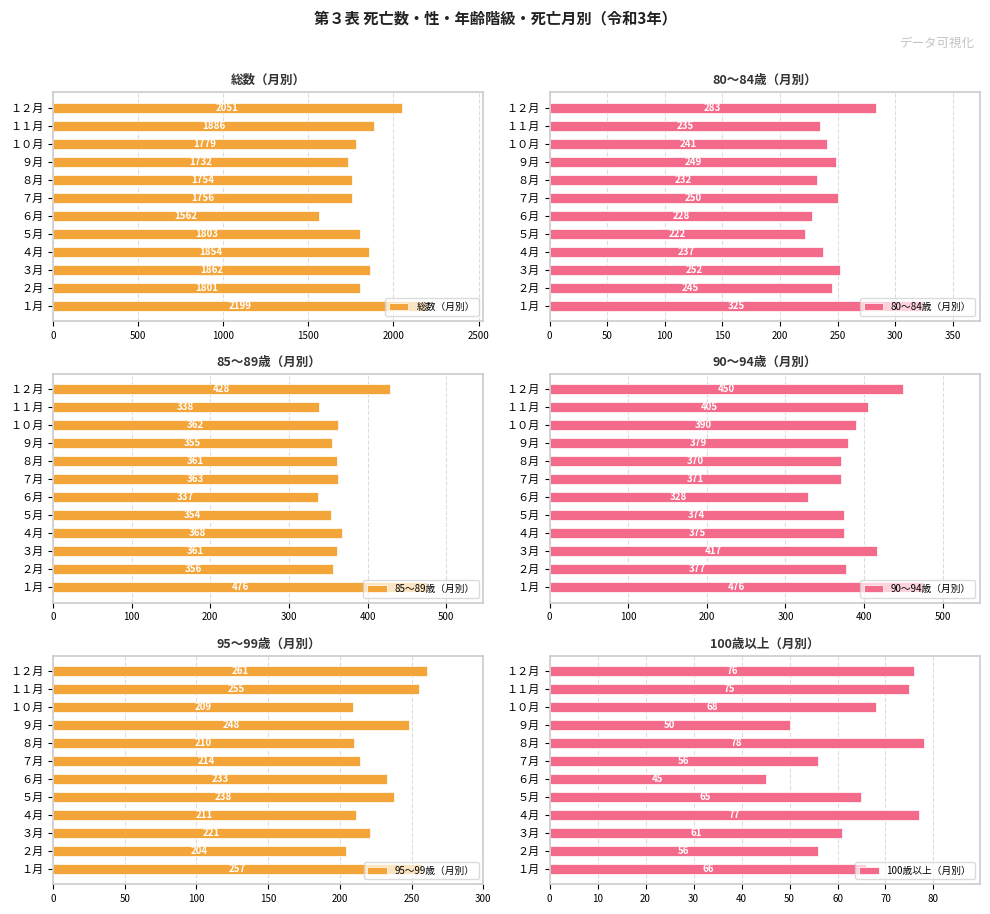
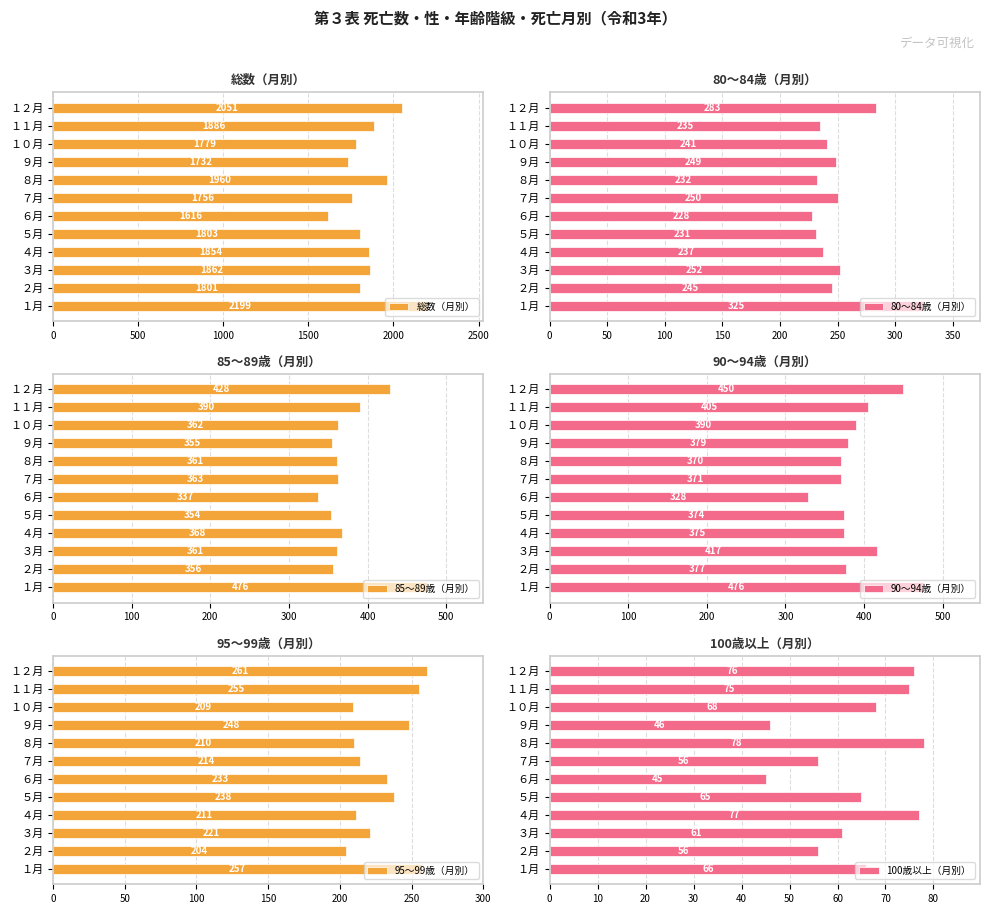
  {
    "総数（月別）": {
      "１２月": 2051,
      "１１月": 1886,
      "１０月": 1779,
      "９月": 1732,
-     "８月": 1754,
+     "８月": 1960,
      "７月": 1756,
-     "６月": 1562,
+     "６月": 1616,
      "５月": 1803,
      "４月": 1854,
      "３月": 1862,
      "２月": 1801
    },
    "80～84歳（月別）": {
      "１２月": 283,
      "１１月": 235,
      "１０月": 241,
      "９月": 249,
      "８月": 232,
      "７月": 250,
      "６月": 228,
-     "５月": 222,
+     "５月": 231,
      "４月": 237,
      "３月": 252,
      "２月": 245
    },
    "85～89歳（月別）": {
      "１２月": 428,
-     "１１月": 338,
+     "１１月": 390,
      "１０月": 362,
      "９月": 355,
      "８月": 361,
      "７月": 363,
      "６月": 337,
      "５月": 354,
      "４月": 368,
      "３月": 361,
      "２月": 356
    },
    "90～94歳（月別）": {
      "１２月": 450,
      "１１月": 405,
      "１０月": 390,
      "９月": 379,
      "８月": 370,
      "７月": 371,
      "６月": 328,
      "５月": 374,
      "４月": 375,
      "３月": 417,
      "２月": 377
    },
    "95～99歳（月別）": {
      "１２月": 261,
      "１１月": 255,
      "１０月": 209,
      "９月": 248,
      "８月": 210,
      "７月": 214,
      "６月": 233,
      "５月": 238,
      "４月": 211,
      "３月": 221,
      "２月": 204
    },
    "100歳以上（月別）": {
      "１２月": 76,
      "１１月": 75,
      "１０月": 68,
-     "９月": 50,
+     "９月": 46,
      "８月": 78,
      "７月": 56,
      "６月": 45,
      "５月": 65,
      "４月": 77,
      "３月": 61,
      "２月": 56
    }
  }
